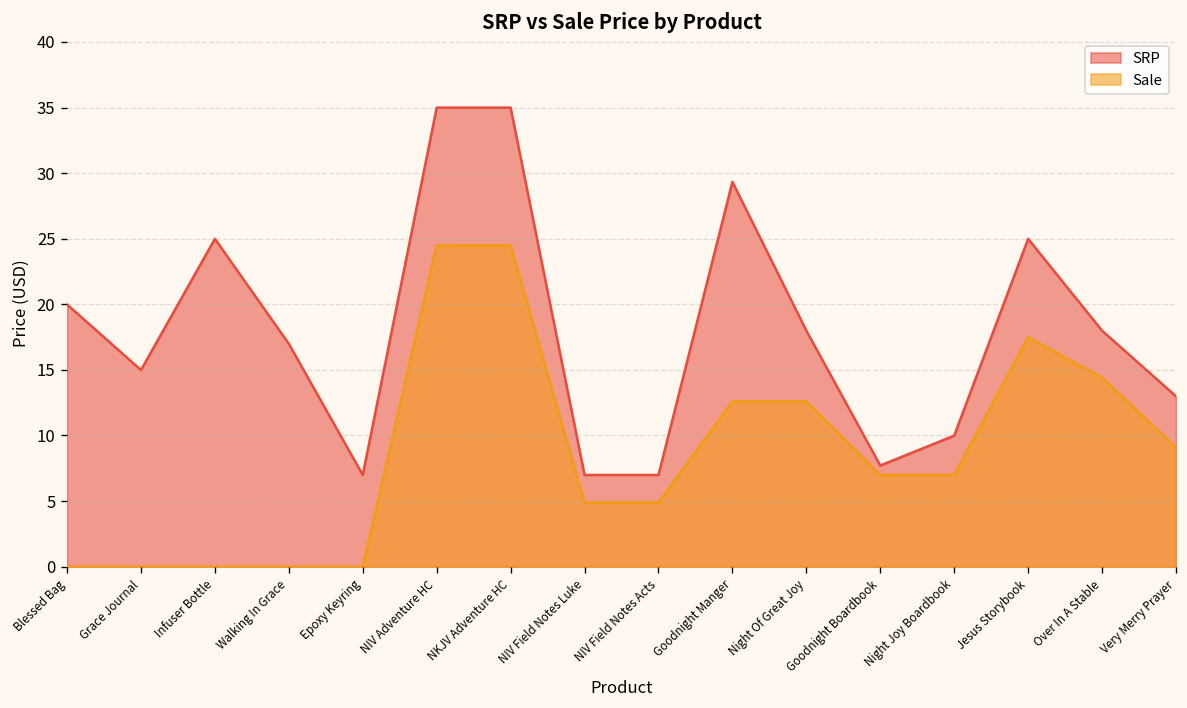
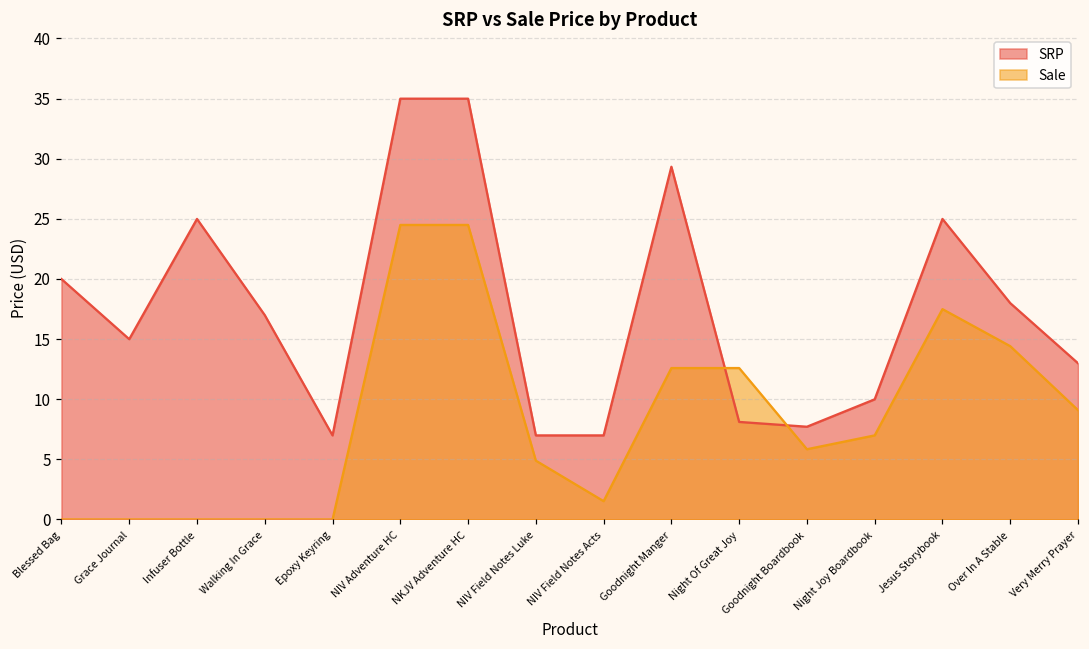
  {
    "SRP": {
      "Blessed Bag": 20.0,
      "Grace Journal": 15.0,
      "Infuser Bottle": 25.0,
      "Walking In Grace": 17.0,
      "Epoxy Keyring": 7.0,
      "NIV Adventure HC": 35.0,
      "NKJV Adventure HC": 35.0,
      "NIV Field Notes Luke": 7.0,
      "NIV Field Notes Acts": 7.0,
      "Goodnight Manger": 29.3,
-     "Night Of Great Joy": 18.0,
+     "Night Of Great Joy": 8.1,
      "Goodnight Boardbook": 7.7,
      "Night Joy Boardbook": 10.0,
      "Jesus Storybook": 25.0,
      "Over In A Stable": 18.0,
      "Very Merry Prayer": 13.0
    },
    "Sale": {
      "Blessed Bag": 0.0,
      "Grace Journal": 0.0,
      "Infuser Bottle": 0.0,
      "Walking In Grace": 0.0,
      "Epoxy Keyring": 0.0,
      "NIV Adventure HC": 24.5,
      "NKJV Adventure HC": 24.5,
      "NIV Field Notes Luke": 4.9,
-     "NIV Field Notes Acts": 4.9,
+     "NIV Field Notes Acts": 1.5,
      "Goodnight Manger": 12.6,
      "Night Of Great Joy": 12.6,
-     "Goodnight Boardbook": 7.0,
+     "Goodnight Boardbook": 5.8,
      "Night Joy Boardbook": 7.0,
      "Jesus Storybook": 17.5,
      "Over In A Stable": 14.4,
      "Very Merry Prayer": 9.1
    }
  }
